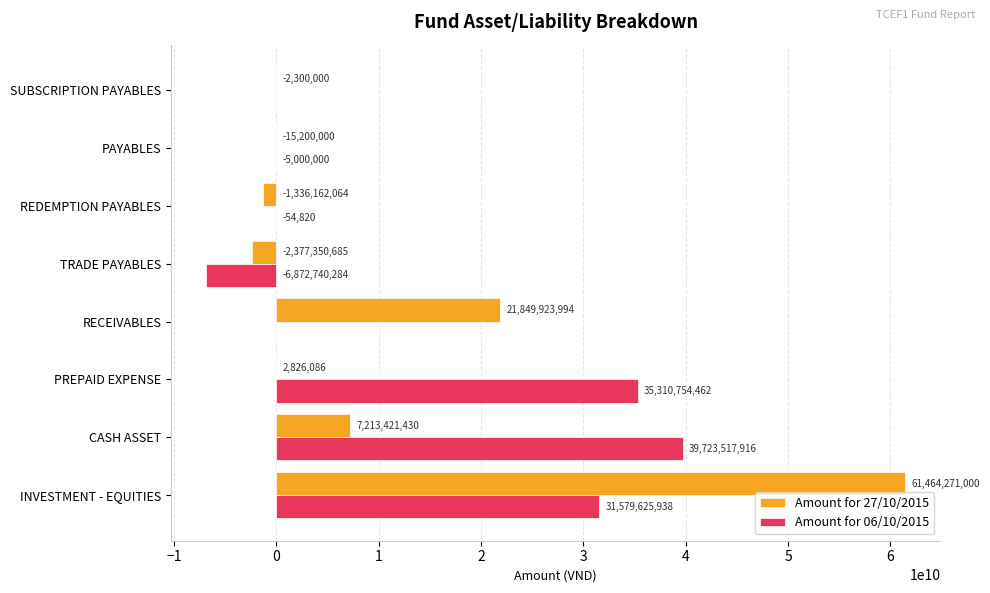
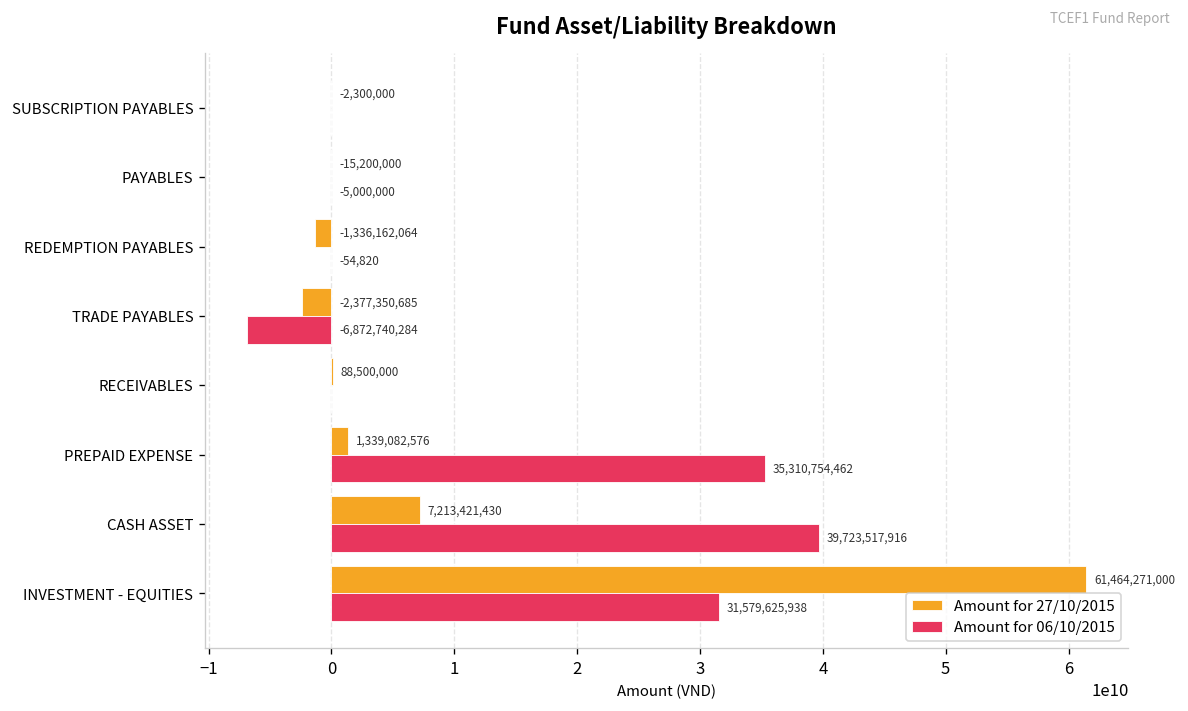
  {
    "Amount for 27/10/2015": {
      "SUBSCRIPTION PAYABLES": "-2,300,000",
      "PAYABLES": "-15,200,000",
      "REDEMPTION PAYABLES": "-1,336,162,064",
-     "RECEIVABLES": "21,849,923,994",
-     "PREPAID EXPENSE": "2,826,086",
+     "RECEIVABLES": "88,500,000",
+     "PREPAID EXPENSE": "1,339,082,576",
      "CASH ASSET": "7,213,421,430",
      "INVESTMENT - EQUITIES": "61,464,271,000"
    },
    "Amount for 06/10/2015": {
      "PAYABLES": "-5,000,000",
      "REDEMPTION PAYABLES": "-54,820",
      "PREPAID EXPENSE": "35,310,754,462",
      "CASH ASSET": "39,723,517,916",
      "INVESTMENT - EQUITIES": "31,579,625,938"
    }
  }
